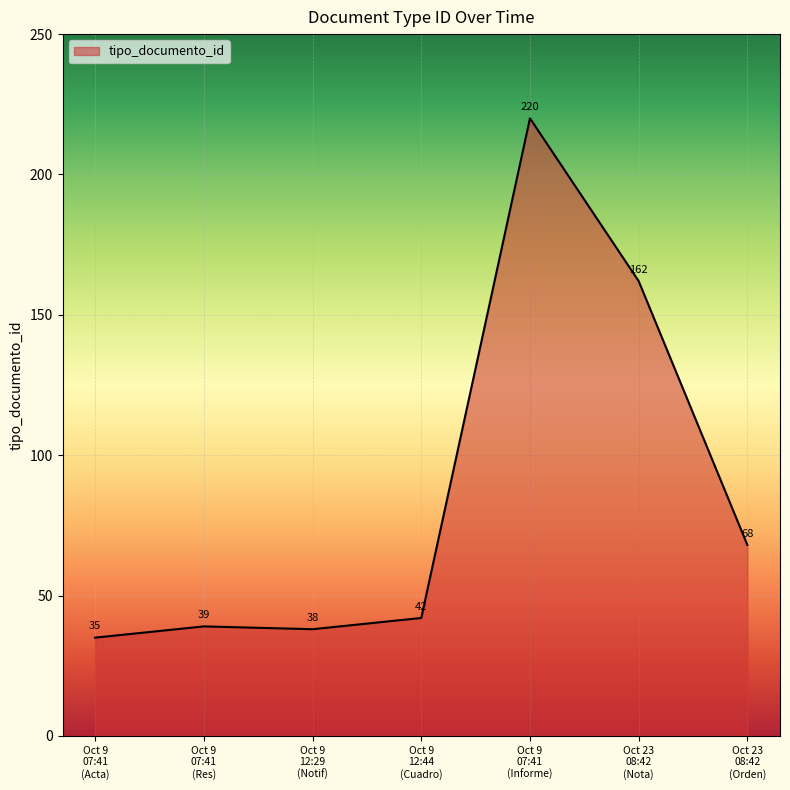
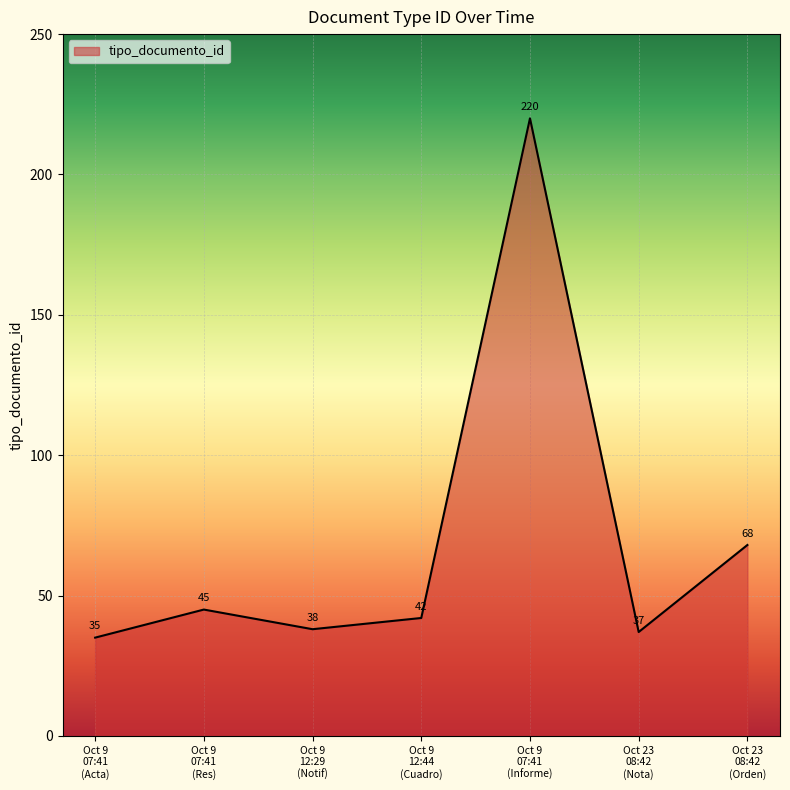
  {
    "Oct 9 07:41 (Acta)": 35,
-   "Oct 9 07:41 (Res)": 39,
+   "Oct 9 07:41 (Res)": 45,
    "Oct 9 12:29 (Notif)": 38,
    "Oct 9 12:44 (Cuadro)": 42,
    "Oct 9 07:41 (Informe)": 220,
-   "Oct 23 08:42 (Nota)": 162,
+   "Oct 23 08:42 (Nota)": 37,
    "Oct 23 08:42 (Orden)": 68
  }
